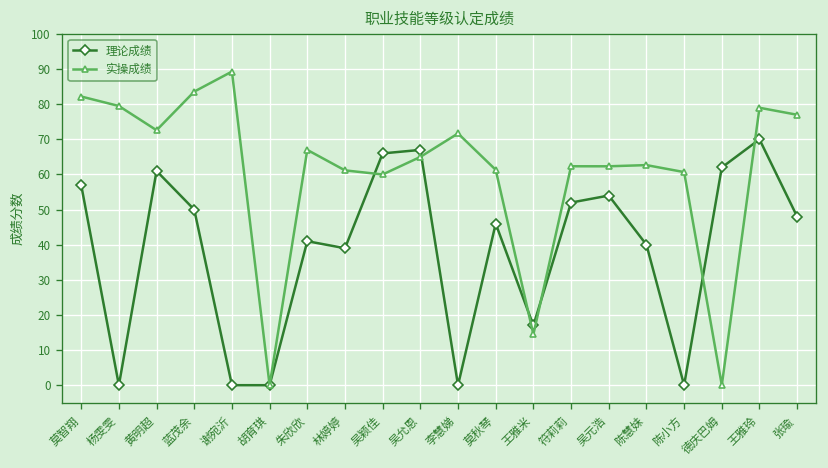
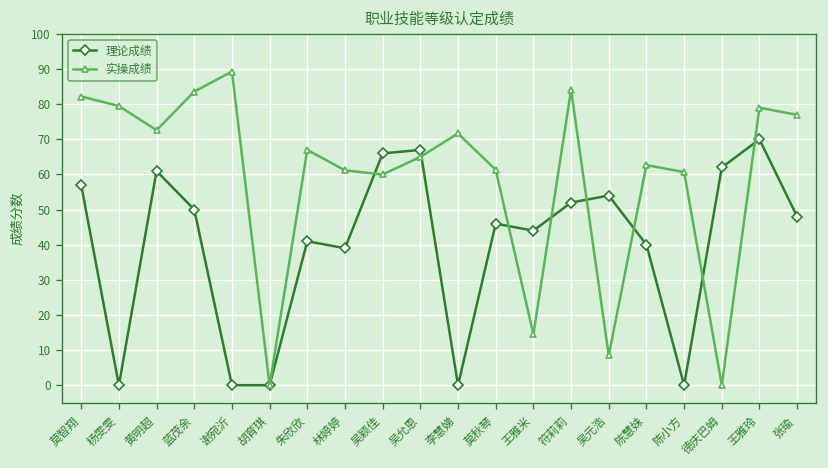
  {
    "理论成绩": {
      "莫智翔": 57,
      "杨雯雯": 0,
      "黄明超": 61,
      "蓝茂余": 50,
      "谢宛沂": 0,
      "朱欣欣": 41,
      "林婷婷": 39,
      "吴颖佳": 66,
      "吴允恩": 67,
      "李慧娣": 0,
      "莫秋琴": 46,
-     "王雅米": 17,
+     "王雅米": 44,
      "符莉莉": 52,
      "吴元浩": 54,
      "陈慧妹": 40,
      "陈小方": 0,
      "德庆巴姆": 62,
      "王雅玲": 70,
      "张瑜": 48
    },
    "实操成绩": {
      "莫智翔": 82,
      "杨雯雯": 80,
      "黄明超": 73,
      "蓝茂余": 84,
      "谢宛沂": 89,
      "朱欣欣": 67,
      "林婷婷": 61,
      "吴颖佳": 60,
      "吴允恩": 65,
      "李慧娣": 72,
      "莫秋琴": 61,
      "王雅米": 14,
-     "符莉莉": 62,
-     "吴元浩": 62,
+     "符莉莉": 84,
+     "吴元浩": 8,
      "陈慧妹": 63,
      "陈小方": 61,
      "德庆巴姆": 0,
      "王雅玲": 79,
      "张瑜": 77
    }
  }
